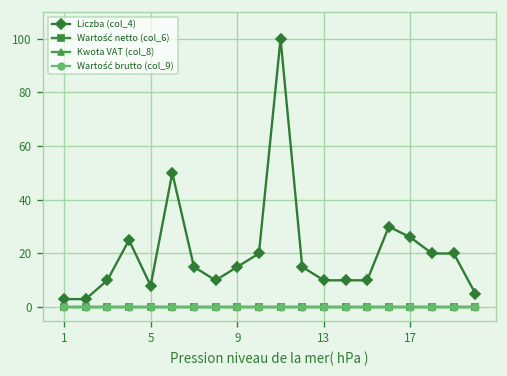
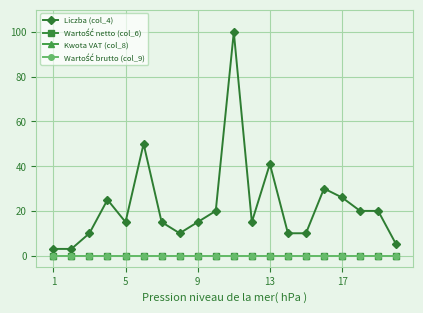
  {
    "Liczba (col_4)": {
      "1": 3,
-     "5": 8,
+     "5": 15,
      "9": 15,
-     "13": 10,
+     "13": 41,
      "17": 26
    },
    "Wartość brutto (col_9)": {
      "1": 0,
      "5": 0,
      "9": 0,
      "13": 0,
      "17": 0
    }
  }
